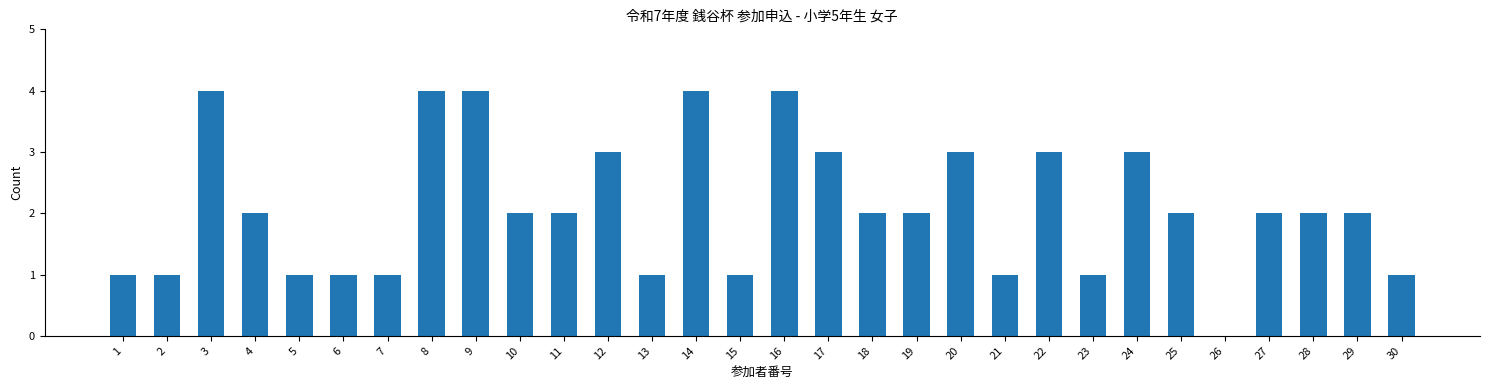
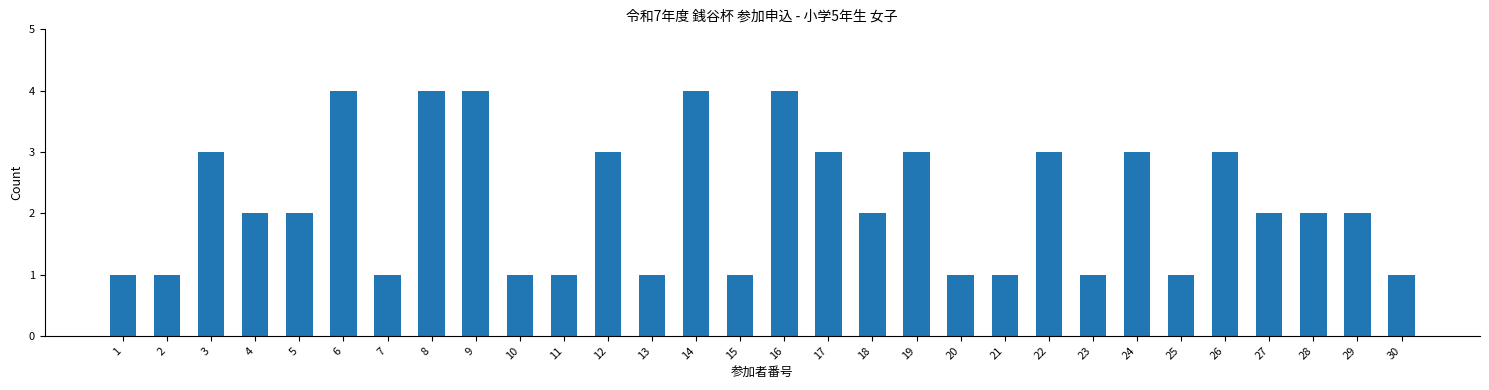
  {
    "1": 1,
    "2": 1,
-   "3": 4,
+   "3": 3,
    "4": 2,
-   "5": 1,
-   "6": 1,
+   "5": 2,
+   "6": 4,
    "7": 1,
    "8": 4,
    "9": 4,
-   "10": 2,
-   "11": 2,
+   "10": 1,
+   "11": 1,
    "12": 3,
    "13": 1,
    "14": 4,
    "15": 1,
    "16": 4,
    "17": 3,
    "18": 2,
-   "19": 2,
-   "20": 3,
+   "19": 3,
+   "20": 1,
    "21": 1,
    "22": 3,
    "23": 1,
    "24": 3,
-   "25": 2,
-   "26": 0,
+   "25": 1,
+   "26": 3,
    "27": 2,
    "28": 2,
    "29": 2,
    "30": 1
  }
